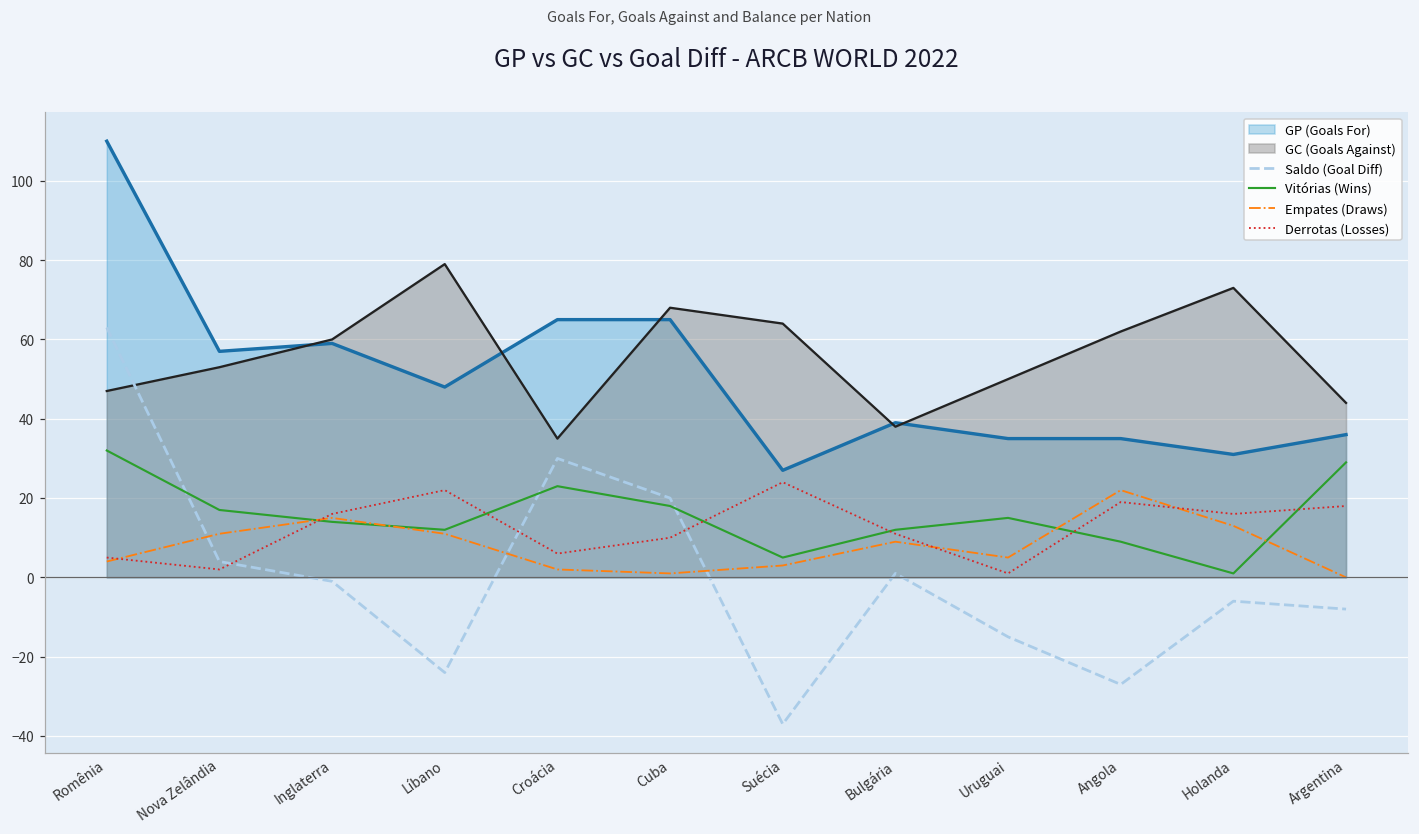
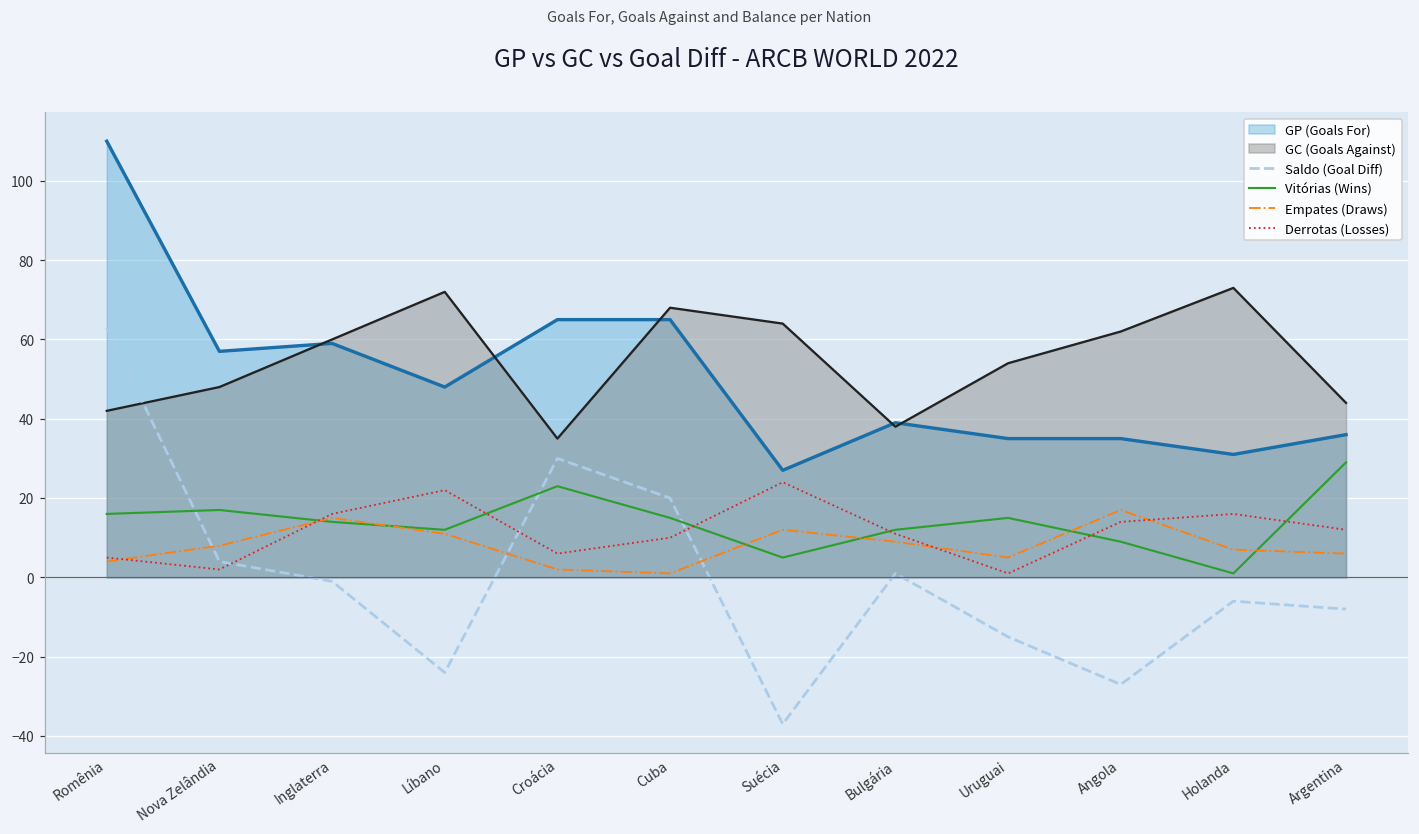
  {
    "GC (Goals Against)": {
-     "Romênia": 47,
-     "Nova Zelândia": 53,
+     "Romênia": 42,
+     "Nova Zelândia": 48,
      "Inglaterra": 60,
-     "Líbano": 79,
+     "Líbano": 72,
      "Croácia": 35,
      "Cuba": 68,
      "Suécia": 64,
      "Bulgária": 38,
-     "Uruguai": 50,
+     "Uruguai": 54,
      "Angola": 62,
      "Holanda": 73,
      "Argentina": 44
    },
    "Vitórias (Wins)": {
-     "Romênia": 32,
+     "Romênia": 16,
      "Nova Zelândia": 17,
      "Inglaterra": 14,
      "Líbano": 12,
      "Croácia": 23,
-     "Cuba": 18,
+     "Cuba": 15,
      "Suécia": 5,
      "Bulgária": 12,
      "Uruguai": 15,
      "Angola": 9,
      "Holanda": 1,
      "Argentina": 29
    },
    "Empates (Draws)": {
      "Romênia": 4,
-     "Nova Zelândia": 11,
+     "Nova Zelândia": 8,
      "Inglaterra": 15,
      "Líbano": 11,
      "Croácia": 2,
      "Cuba": 1,
-     "Suécia": 3,
+     "Suécia": 12,
      "Bulgária": 9,
      "Uruguai": 5,
-     "Angola": 22,
-     "Holanda": 13,
-     "Argentina": 0
+     "Angola": 17,
+     "Holanda": 7,
+     "Argentina": 6
    },
    "Derrotas (Losses)": {
      "Romênia": 5,
      "Nova Zelândia": 2,
      "Inglaterra": 16,
      "Líbano": 22,
      "Croácia": 6,
      "Cuba": 10,
      "Suécia": 24,
      "Bulgária": 11,
      "Uruguai": 1,
-     "Angola": 19,
+     "Angola": 14,
      "Holanda": 16,
-     "Argentina": 18
+     "Argentina": 12
    }
  }
